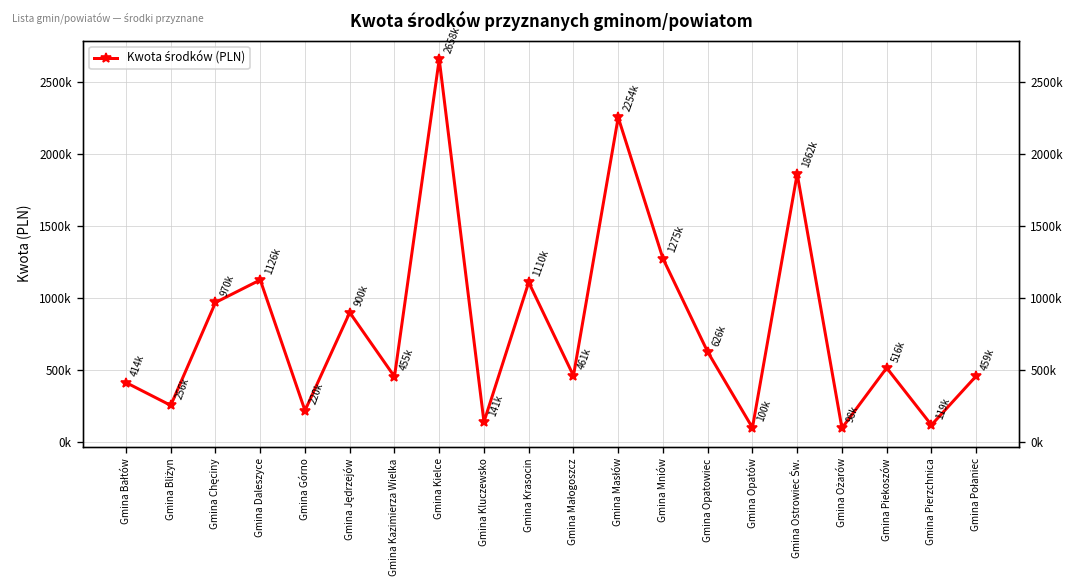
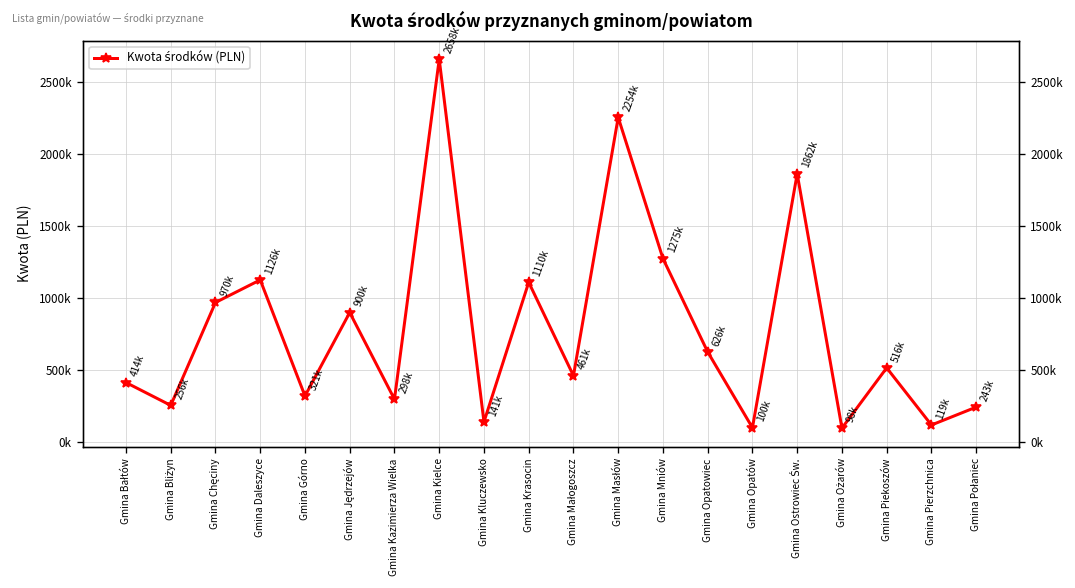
  {
    "Gmina Bałtów": "414k",
    "Gmina Bliżyn": "256k",
    "Gmina Chęciny": "970k",
    "Gmina Daleszyce": "1126k",
-   "Gmina Górno": "220k",
+   "Gmina Górno": "321k",
    "Gmina Jędrzejów": "900k",
-   "Gmina Kazimierza Wielka": "455k",
+   "Gmina Kazimierza Wielka": "298k",
    "Gmina Kielce": "2658k",
    "Gmina Kluczewsko": "141k",
    "Gmina Krasocin": "1110k",
    "Gmina Małogoszcz": "461k",
    "Gmina Masłów": "2254k",
    "Gmina Mniów": "1275k",
    "Gmina Opatowiec": "626k",
    "Gmina Opatów": "100k",
    "Gmina Ostrowiec Św.": "1862k",
    "Gmina Ożarów": "98k",
    "Gmina Piekoszów": "516k",
    "Gmina Pierzchnica": "119k",
-   "Gmina Połaniec": "459k"
+   "Gmina Połaniec": "243k"
  }
